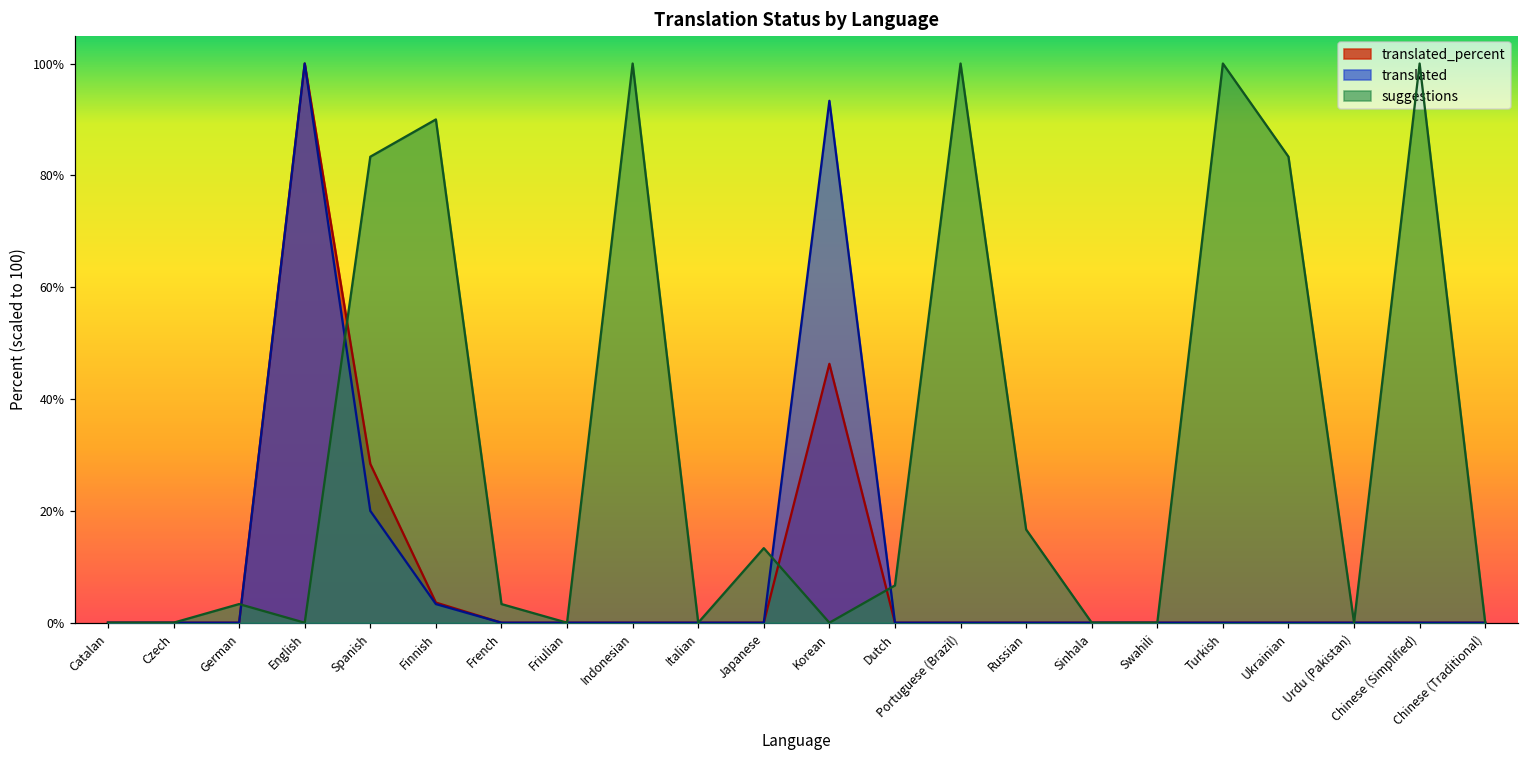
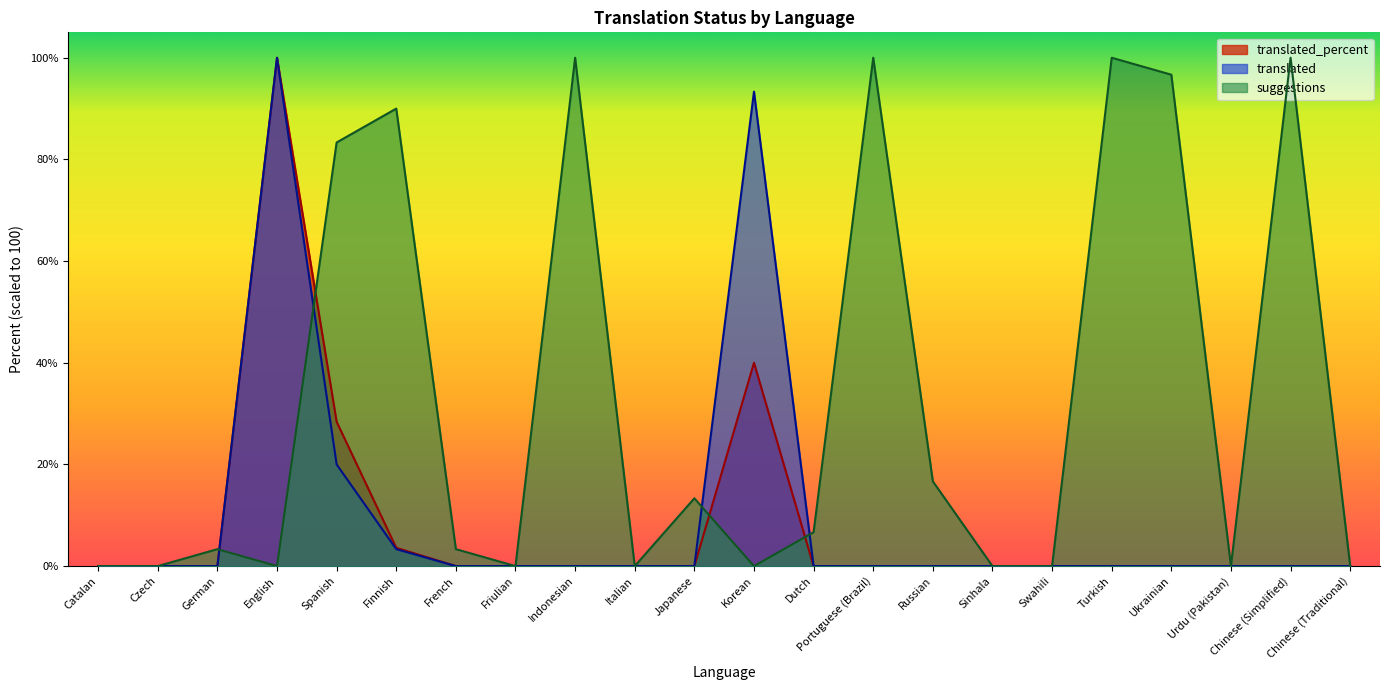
  {
    "translated_percent": {
      "Spanish": "28%",
-     "Korean": "46%"
+     "Korean": "40%"
    },
    "translated": {
      "Spanish": "20%",
      "Korean": "93%"
    },
    "suggestions": {
      "German": "3%",
      "English": "0%",
      "Spanish": "83%",
      "Finnish": "90%",
      "French": "3%",
      "Indonesian": "100%",
      "Japanese": "13%",
      "Korean": "0%",
      "Dutch": "7%",
      "Portuguese (Brazil)": "100%",
      "Russian": "17%",
      "Turkish": "100%",
-     "Ukrainian": "83%"
+     "Ukrainian": "97%"
    }
  }
